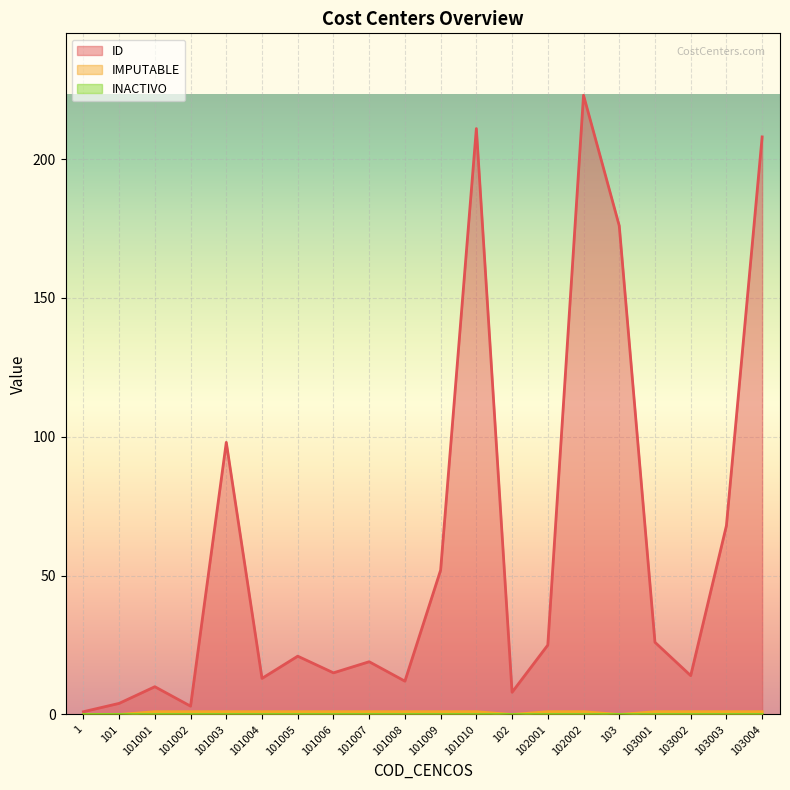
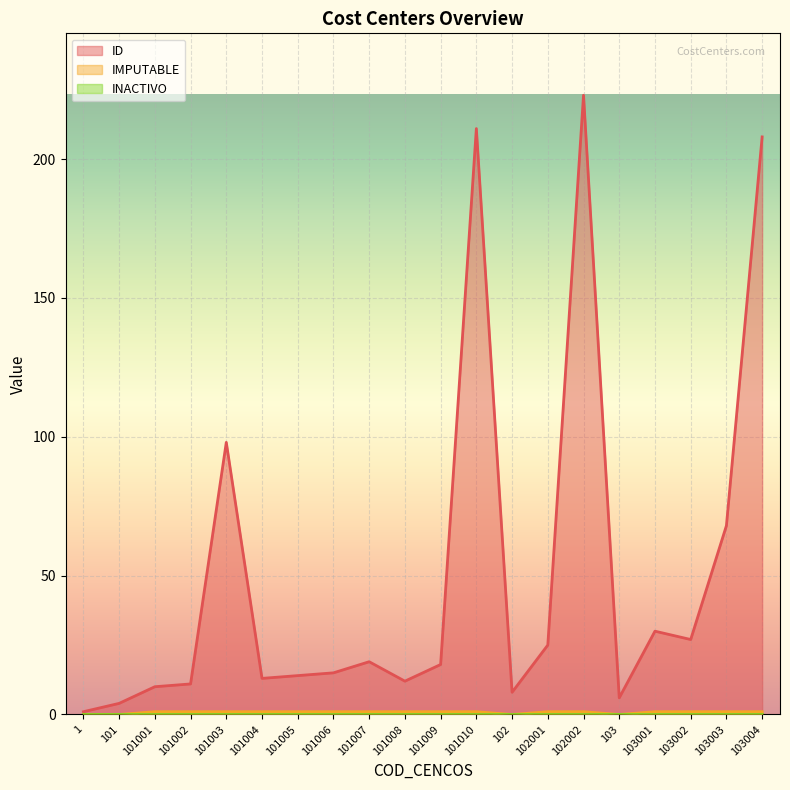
  {
    "ID": {
      "1": 1,
      "101": 4,
      "101001": 10,
-     "101002": 3,
+     "101002": 11,
      "101003": 98,
      "101004": 13,
-     "101005": 21,
+     "101005": 14,
      "101006": 15,
      "101007": 19,
      "101008": 12,
-     "101009": 52,
+     "101009": 18,
      "101010": 211,
      "102": 8,
      "102001": 25,
      "102002": 223,
-     "103": 176,
-     "103001": 26,
-     "103002": 14,
+     "103": 6,
+     "103001": 30,
+     "103002": 27,
      "103003": 68,
      "103004": 208
    },
    "IMPUTABLE": {
      "101001": 1,
      "101002": 1,
      "101003": 1,
      "101004": 1,
      "101005": 1,
      "101006": 1,
      "101007": 1,
      "101008": 1,
      "101009": 1,
      "101010": 1,
      "102001": 1,
      "102002": 1,
      "103001": 1,
      "103002": 1,
      "103003": 1,
      "103004": 1
    },
    "INACTIVO": {
      "101001": 0,
      "101002": 0,
      "101003": 0,
      "101004": 0,
      "101005": 0,
      "101006": 0,
      "101007": 0,
      "101008": 0,
      "101009": 0,
      "101010": 0,
      "102001": 0,
      "102002": 0,
      "103001": 0,
      "103002": 0,
      "103003": 0,
      "103004": 0
    }
  }
